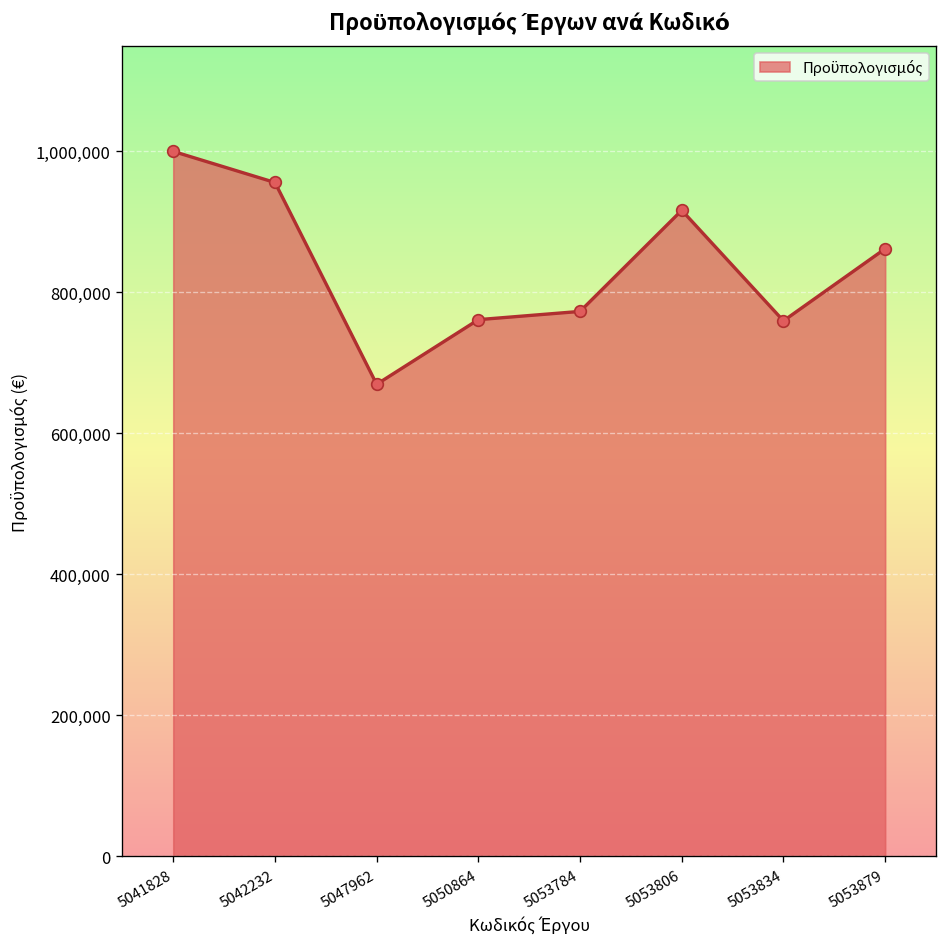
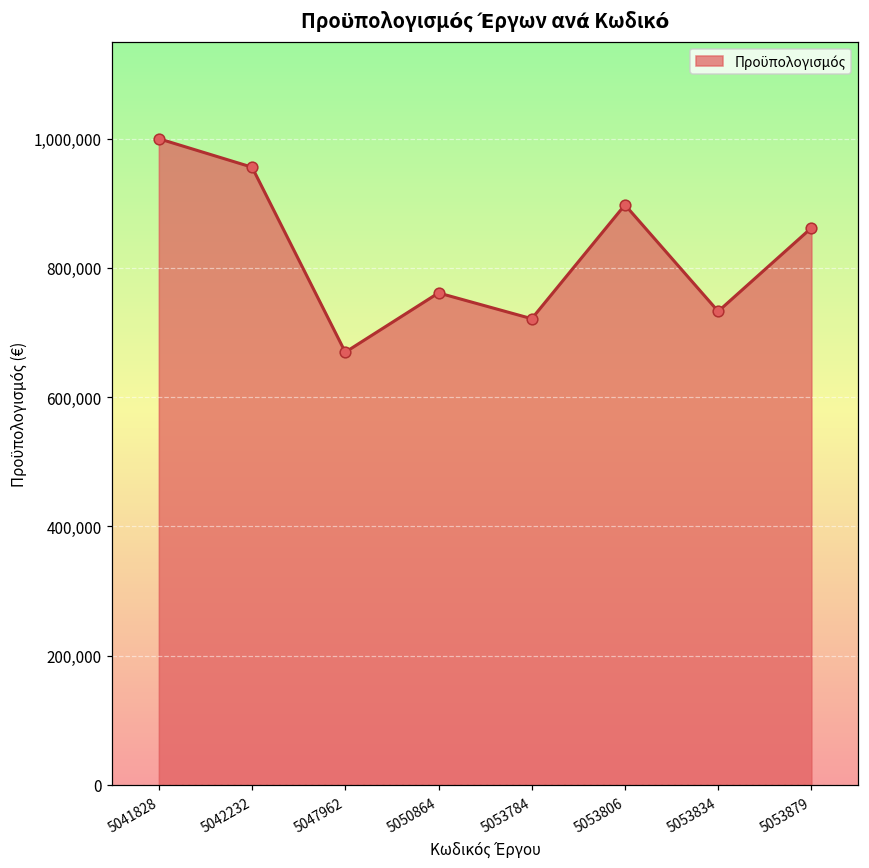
  {
    "5041828": "1,000,000",
    "5042232": "960,000",
    "5047962": "670,000",
    "5050864": "760,000",
-   "5053784": "770,000",
-   "5053806": "920,000",
-   "5053834": "760,000",
+   "5053784": "720,000",
+   "5053806": "900,000",
+   "5053834": "730,000",
    "5053879": "860,000"
  }
